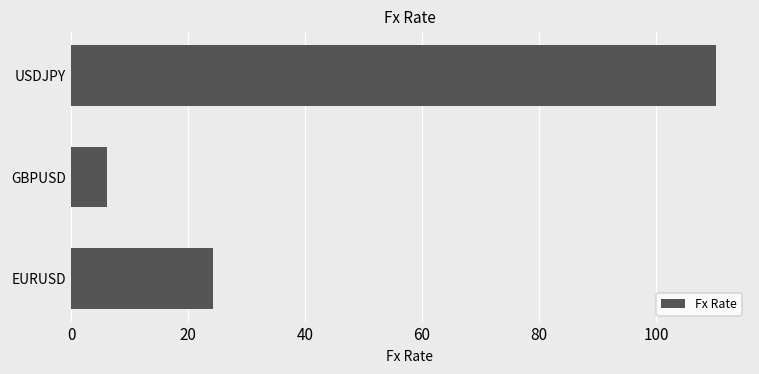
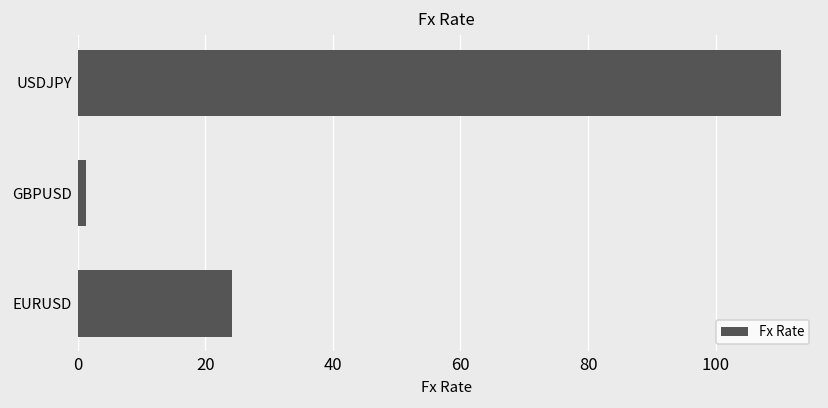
  {
    "USDJPY": 110,
-   "GBPUSD": 6,
+   "GBPUSD": 1,
    "EURUSD": 24
  }
